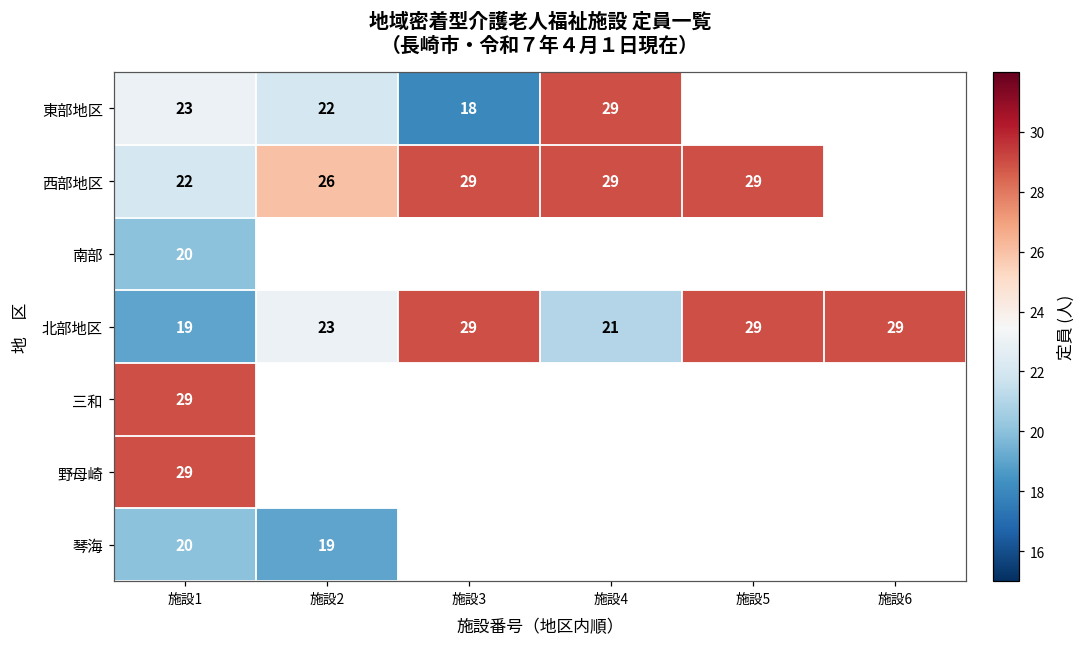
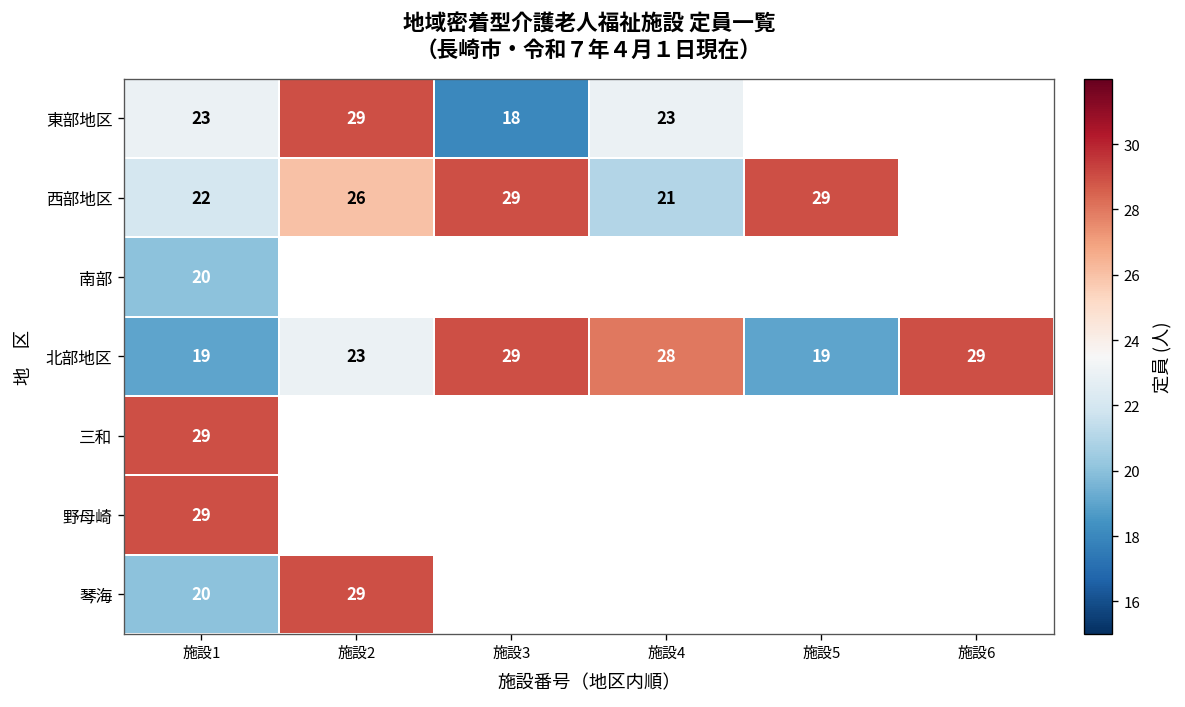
  {
    "東部地区": {
      "施設1": 23,
-     "施設2": 22,
+     "施設2": 29,
      "施設3": 18,
-     "施設4": 29
+     "施設4": 23
    },
    "西部地区": {
      "施設1": 22,
      "施設2": 26,
      "施設3": 29,
-     "施設4": 29,
+     "施設4": 21,
      "施設5": 29
    },
    "南部": {
      "施設1": 20
    },
    "北部地区": {
      "施設1": 19,
      "施設2": 23,
      "施設3": 29,
-     "施設4": 21,
-     "施設5": 29,
+     "施設4": 28,
+     "施設5": 19,
      "施設6": 29
    },
    "三和": {
      "施設1": 29
    },
    "野母崎": {
      "施設1": 29
    },
    "琴海": {
      "施設1": 20,
-     "施設2": 19
+     "施設2": 29
    }
  }
